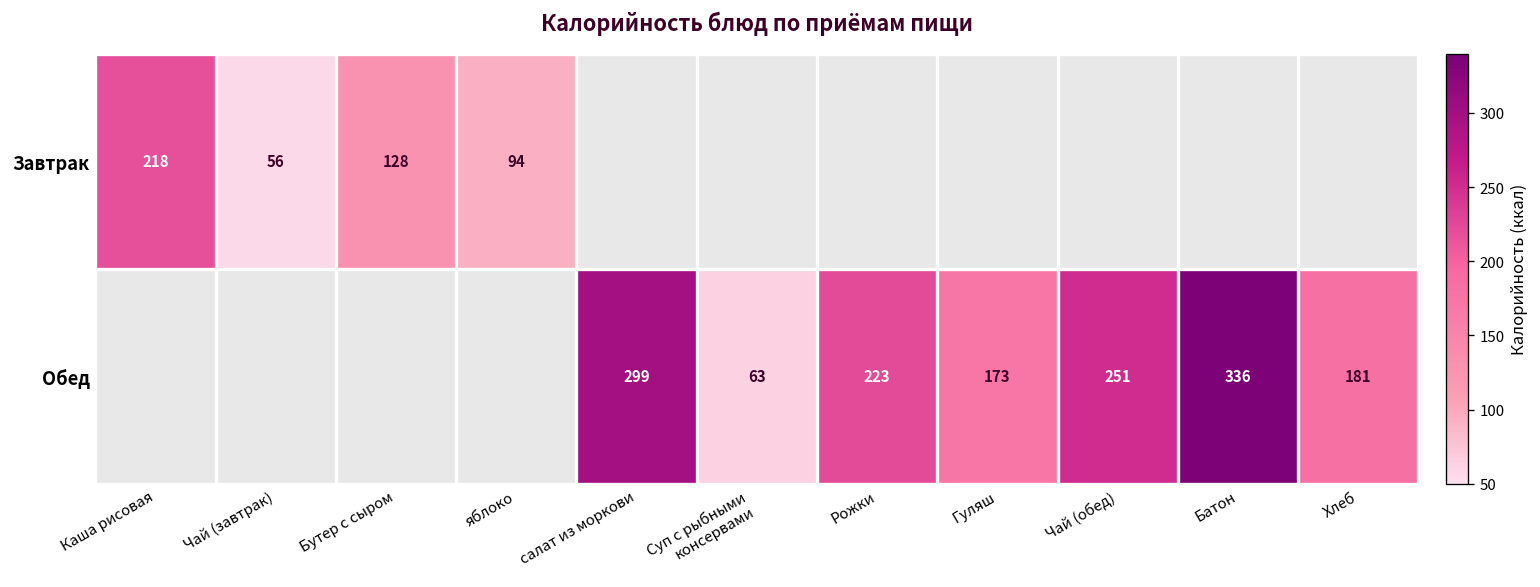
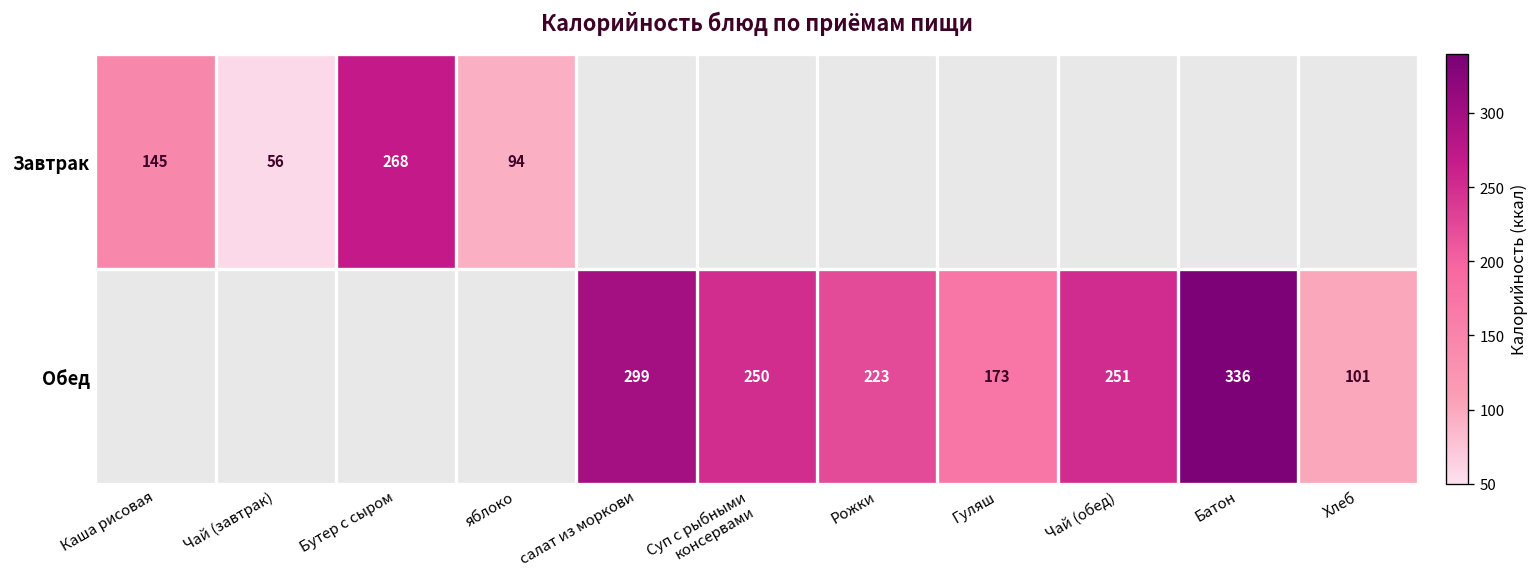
  {
    "Завтрак": {
-     "Каша рисовая": 218,
+     "Каша рисовая": 145,
      "Чай (завтрак)": 56,
-     "Бутер с сыром": 128,
+     "Бутер с сыром": 268,
      "яблоко": 94
    },
    "Обед": {
      "салат из моркови": 299,
-     "Суп с рыбными консервами": 63,
+     "Суп с рыбными консервами": 250,
      "Рожки": 223,
      "Гуляш": 173,
      "Чай (обед)": 251,
      "Батон": 336,
-     "Хлеб": 181
+     "Хлеб": 101
    }
  }
